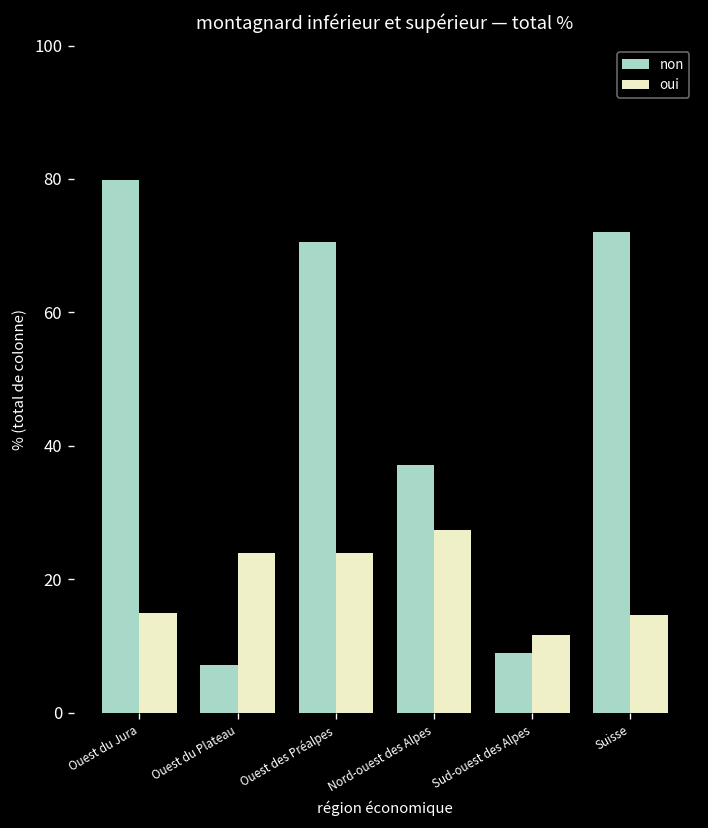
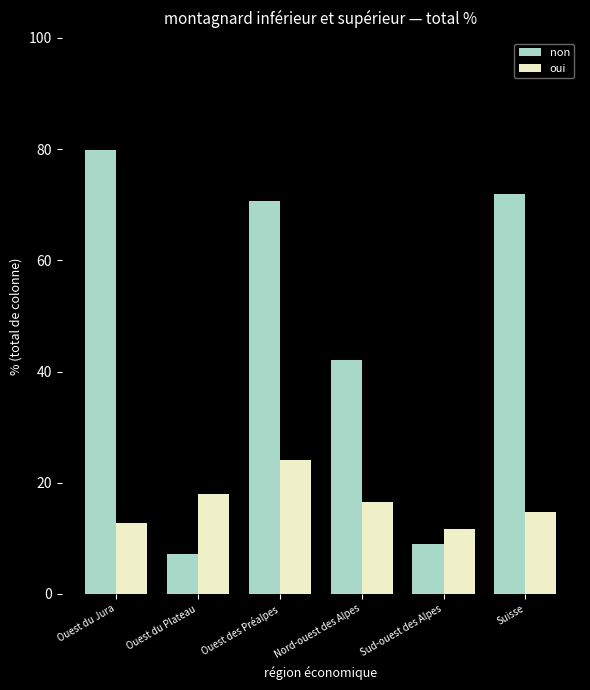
  {
    "non": {
      "Ouest du Jura": 80,
      "Ouest du Plateau": 7,
      "Ouest des Préalpes": 71,
-     "Nord-ouest des Alpes": 37,
+     "Nord-ouest des Alpes": 42,
      "Sud-ouest des Alpes": 9,
      "Suisse": 72
    },
    "oui": {
-     "Ouest du Jura": 15,
-     "Ouest du Plateau": 24,
+     "Ouest du Jura": 13,
+     "Ouest du Plateau": 18,
      "Ouest des Préalpes": 24,
-     "Nord-ouest des Alpes": 27,
+     "Nord-ouest des Alpes": 17,
      "Sud-ouest des Alpes": 12,
      "Suisse": 15
    }
  }
